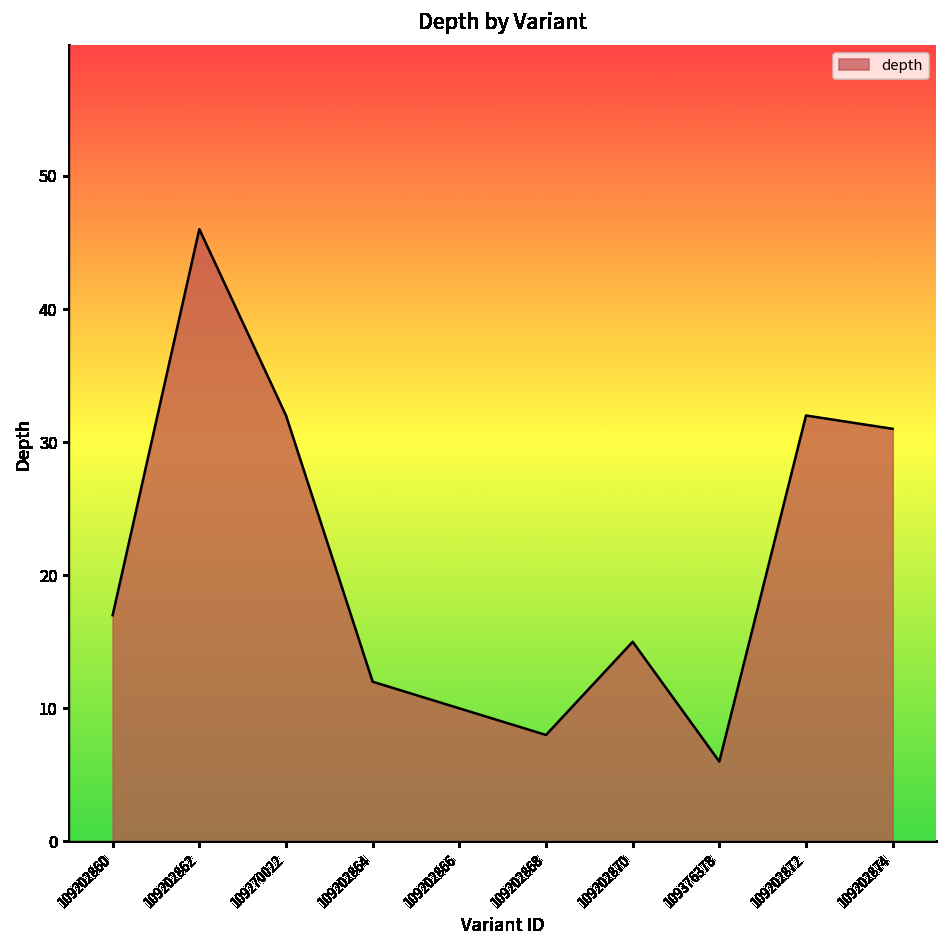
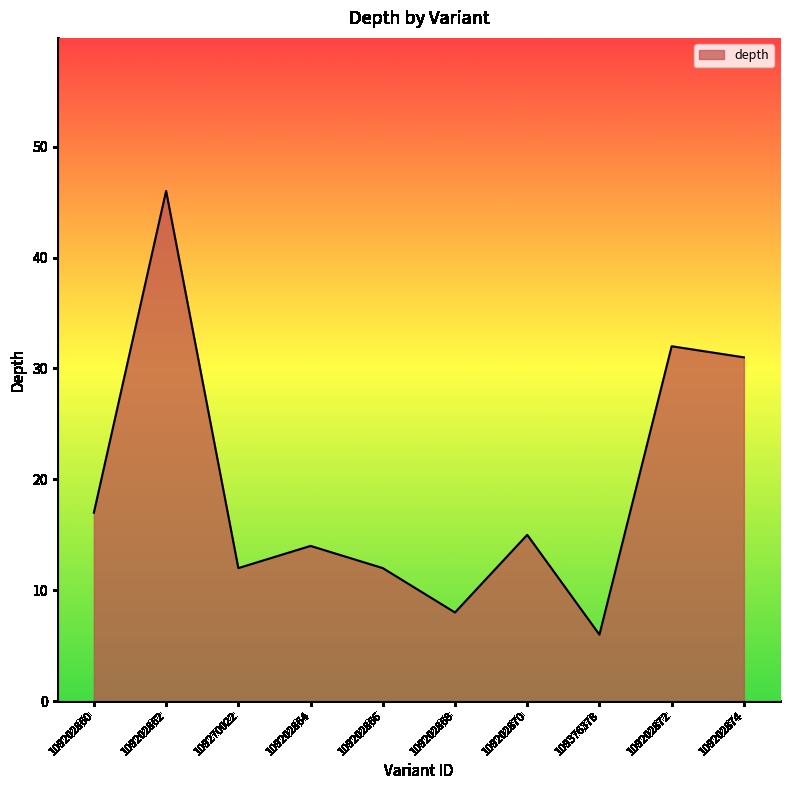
  {
    "109202860": 17,
    "109202862": 46,
-   "109270022": 32,
-   "109202864": 12,
-   "109202866": 10,
+   "109270022": 12,
+   "109202864": 14,
+   "109202866": 12,
    "109202868": 8,
    "109202870": 15,
    "109376378": 6,
    "109202872": 32,
    "109202874": 31
  }
